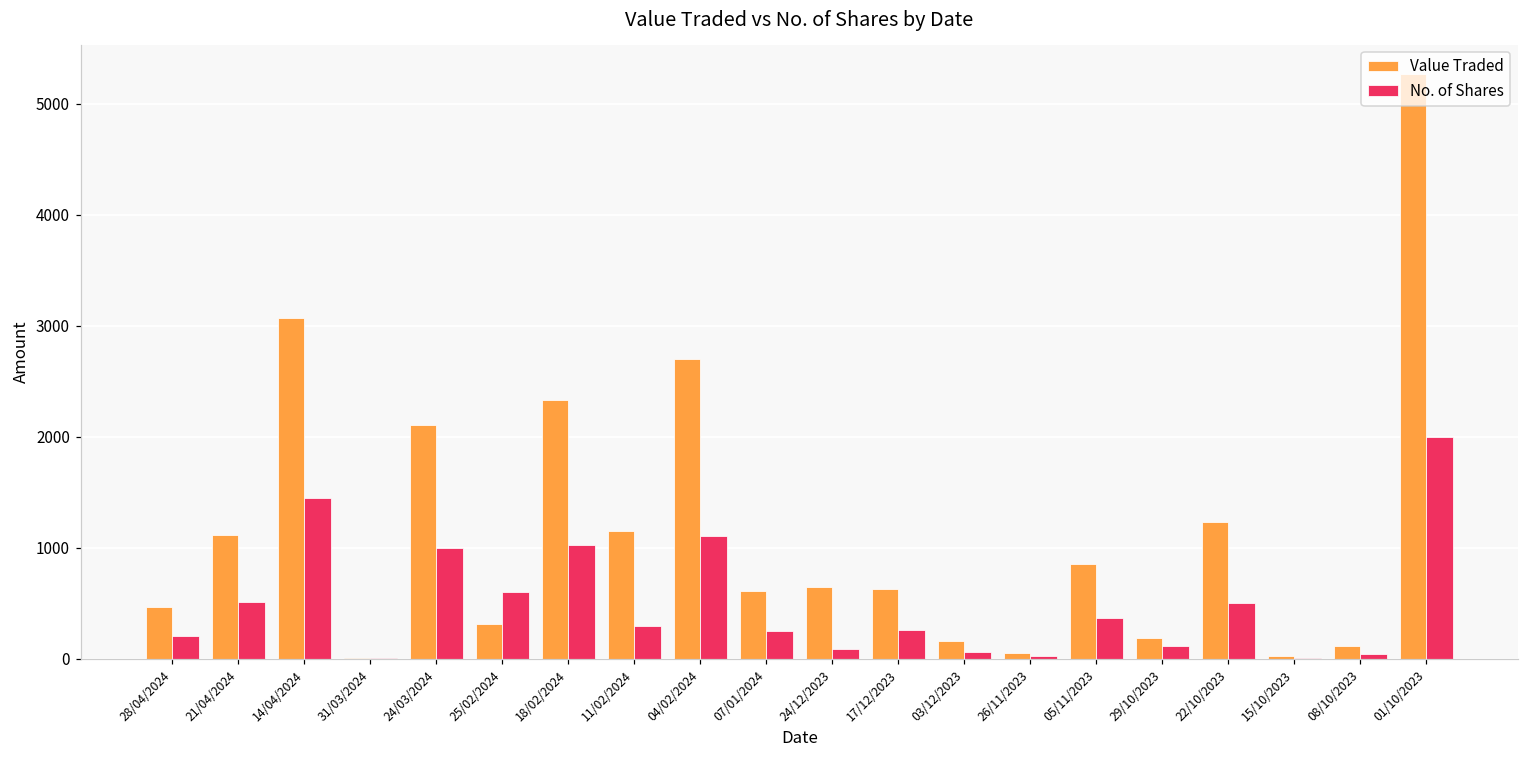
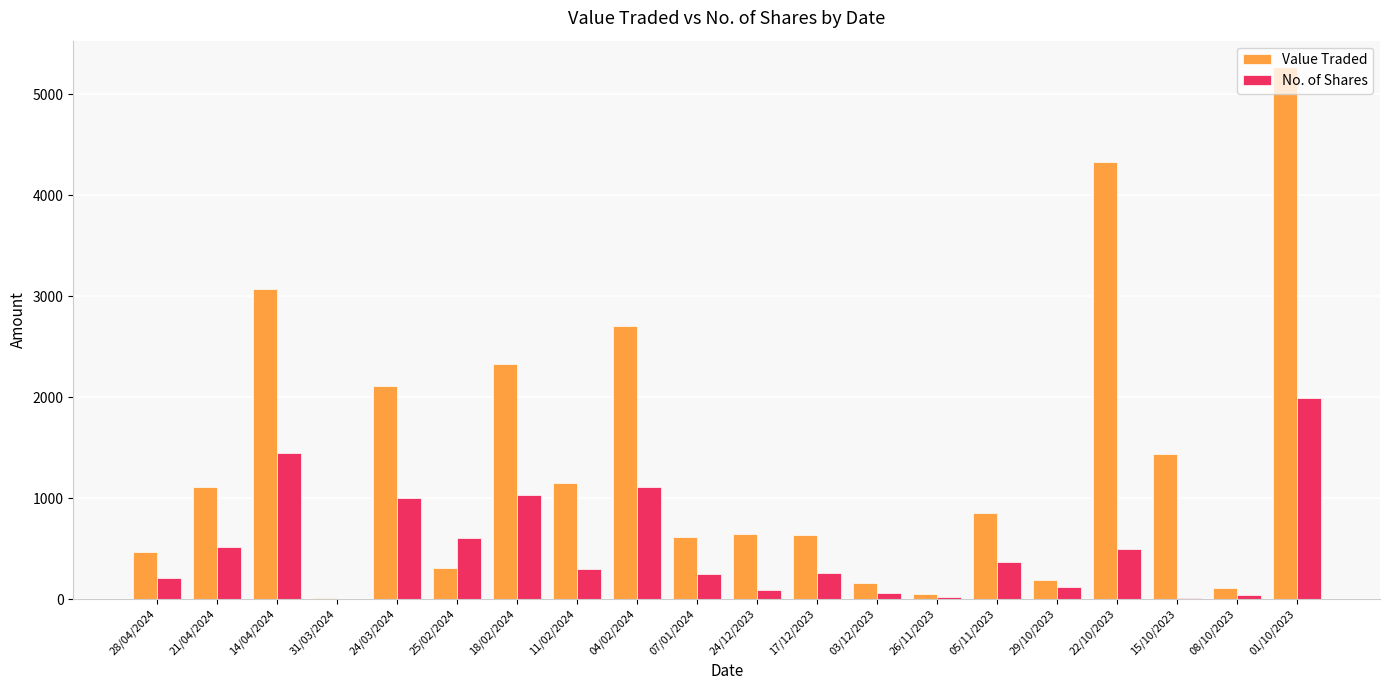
  {
    "Value Traded": {
      "28/04/2024": 470,
      "21/04/2024": 1110,
      "14/04/2024": 3070,
      "24/03/2024": 2110,
      "25/02/2024": 310,
      "18/02/2024": 2330,
      "11/02/2024": 1150,
      "04/02/2024": 2700,
      "07/01/2024": 610,
      "24/12/2023": 650,
      "17/12/2023": 630,
      "03/12/2023": 160,
      "26/11/2023": 50,
      "05/11/2023": 850,
      "29/10/2023": 190,
-     "22/10/2023": 1230,
-     "15/10/2023": 30,
+     "22/10/2023": 4340,
+     "15/10/2023": 1430,
      "08/10/2023": 110
    },
    "No. of Shares": {
      "28/04/2024": 210,
      "21/04/2024": 520,
      "14/04/2024": 1450,
      "24/03/2024": 1000,
      "25/02/2024": 610,
      "18/02/2024": 1030,
      "11/02/2024": 300,
      "04/02/2024": 1110,
      "07/01/2024": 250,
      "24/12/2023": 90,
      "17/12/2023": 260,
      "03/12/2023": 60,
      "05/11/2023": 370,
      "29/10/2023": 120,
      "22/10/2023": 500,
      "08/10/2023": 40,
      "01/10/2023": 2000
    }
  }
